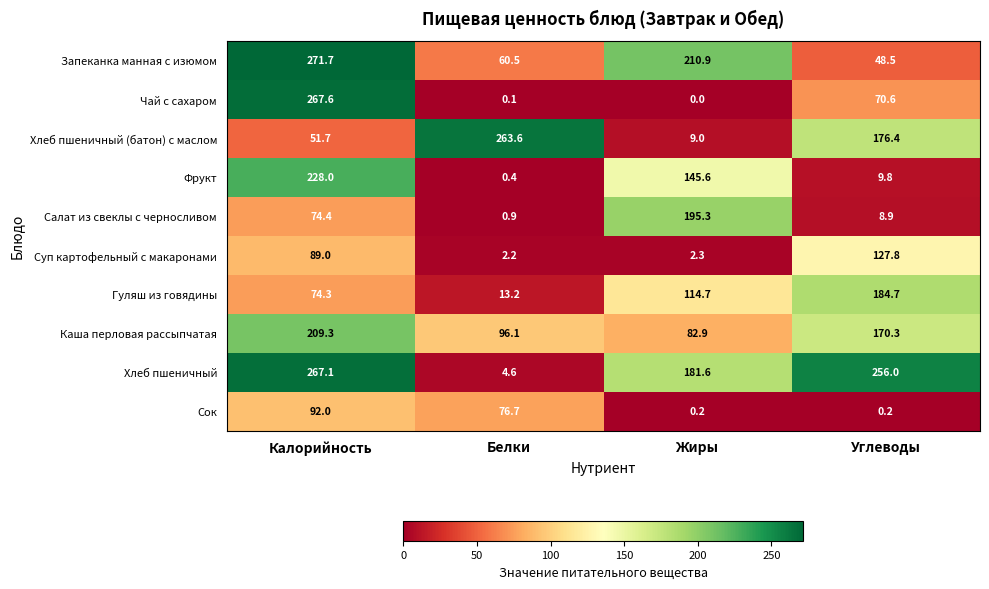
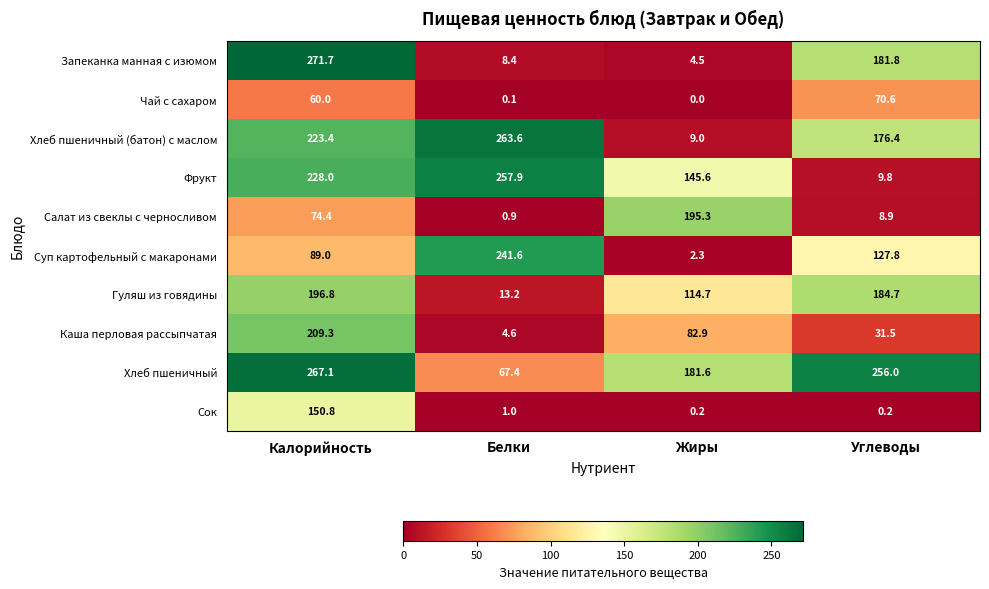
  {
    "Запеканка манная с изюмом": {
      "Калорийность": 271.7,
-     "Белки": 60.5,
-     "Жиры": 210.9,
-     "Углеводы": 48.5
+     "Белки": 8.4,
+     "Жиры": 4.5,
+     "Углеводы": 181.8
    },
    "Чай с сахаром": {
-     "Калорийность": 267.6,
+     "Калорийность": 60.0,
      "Белки": 0.1,
      "Жиры": 0.0,
      "Углеводы": 70.6
    },
    "Хлеб пшеничный (батон) с маслом": {
-     "Калорийность": 51.7,
+     "Калорийность": 223.4,
      "Белки": 263.6,
      "Жиры": 9.0,
      "Углеводы": 176.4
    },
    "Фрукт": {
      "Калорийность": 228.0,
-     "Белки": 0.4,
+     "Белки": 257.9,
      "Жиры": 145.6,
      "Углеводы": 9.8
    },
    "Салат из свеклы с черносливом": {
      "Калорийность": 74.4,
      "Белки": 0.9,
      "Жиры": 195.3,
      "Углеводы": 8.9
    },
    "Суп картофельный с макаронами": {
      "Калорийность": 89.0,
-     "Белки": 2.2,
+     "Белки": 241.6,
      "Жиры": 2.3,
      "Углеводы": 127.8
    },
    "Гуляш из говядины": {
-     "Калорийность": 74.3,
+     "Калорийность": 196.8,
      "Белки": 13.2,
      "Жиры": 114.7,
      "Углеводы": 184.7
    },
    "Каша перловая рассыпчатая": {
      "Калорийность": 209.3,
-     "Белки": 96.1,
+     "Белки": 4.6,
      "Жиры": 82.9,
-     "Углеводы": 170.3
+     "Углеводы": 31.5
    },
    "Хлеб пшеничный": {
      "Калорийность": 267.1,
-     "Белки": 4.6,
+     "Белки": 67.4,
      "Жиры": 181.6,
      "Углеводы": 256.0
    },
    "Сок": {
-     "Калорийность": 92.0,
-     "Белки": 76.7,
+     "Калорийность": 150.8,
+     "Белки": 1.0,
      "Жиры": 0.2,
      "Углеводы": 0.2
    }
  }
